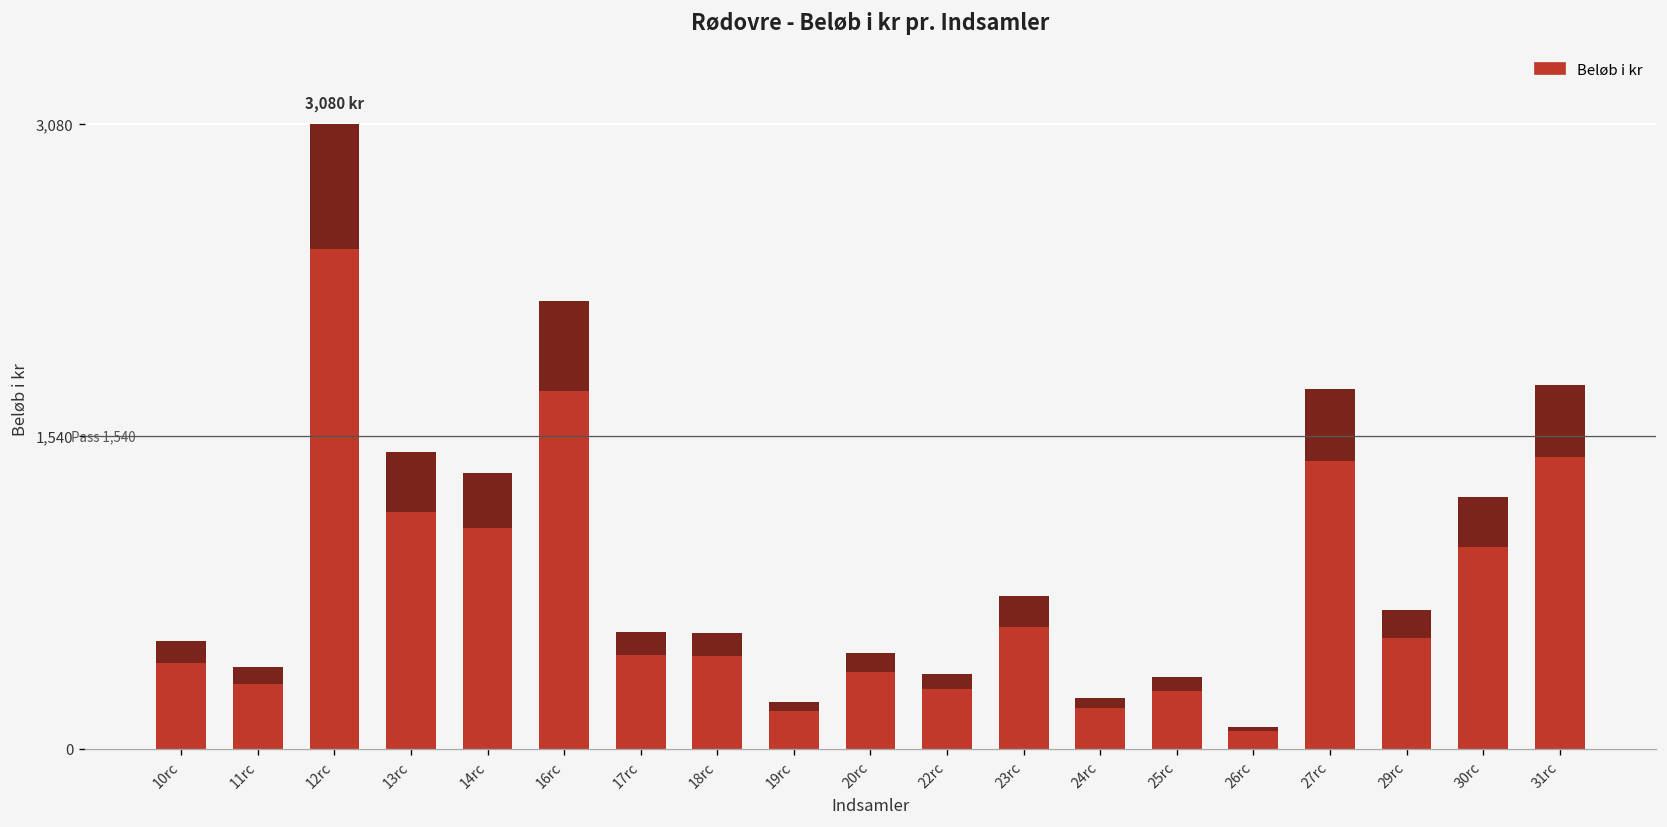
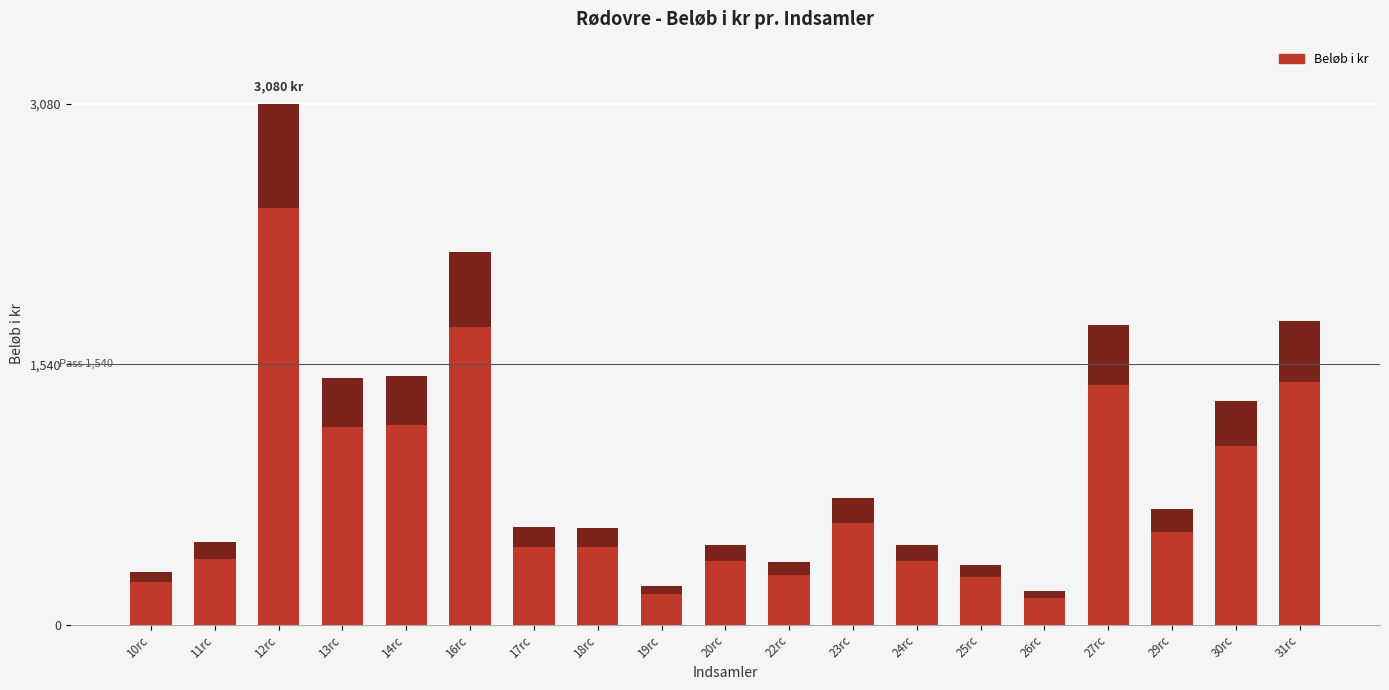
  {
    "Beløb i kr": {
-     "10rc": "530",
-     "11rc": "400",
+     "10rc": "310",
+     "11rc": "490",
      "13rc": "1,460",
-     "14rc": "1,360",
+     "14rc": "1,470",
      "16rc": "2,210",
      "17rc": "580",
      "18rc": "570",
      "19rc": "230",
      "20rc": "470",
      "22rc": "370",
      "23rc": "750",
-     "24rc": "250",
+     "24rc": "470",
      "25rc": "360",
-     "26rc": "110",
+     "26rc": "200",
      "27rc": "1,780",
      "29rc": "680",
-     "30rc": "1,240",
+     "30rc": "1,330",
      "31rc": "1,800"
    }
  }
